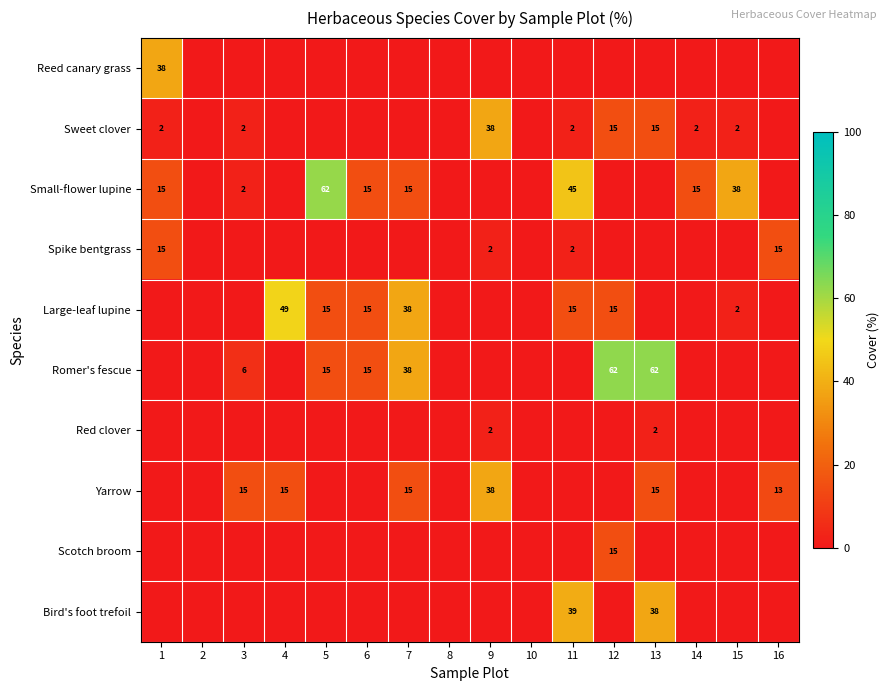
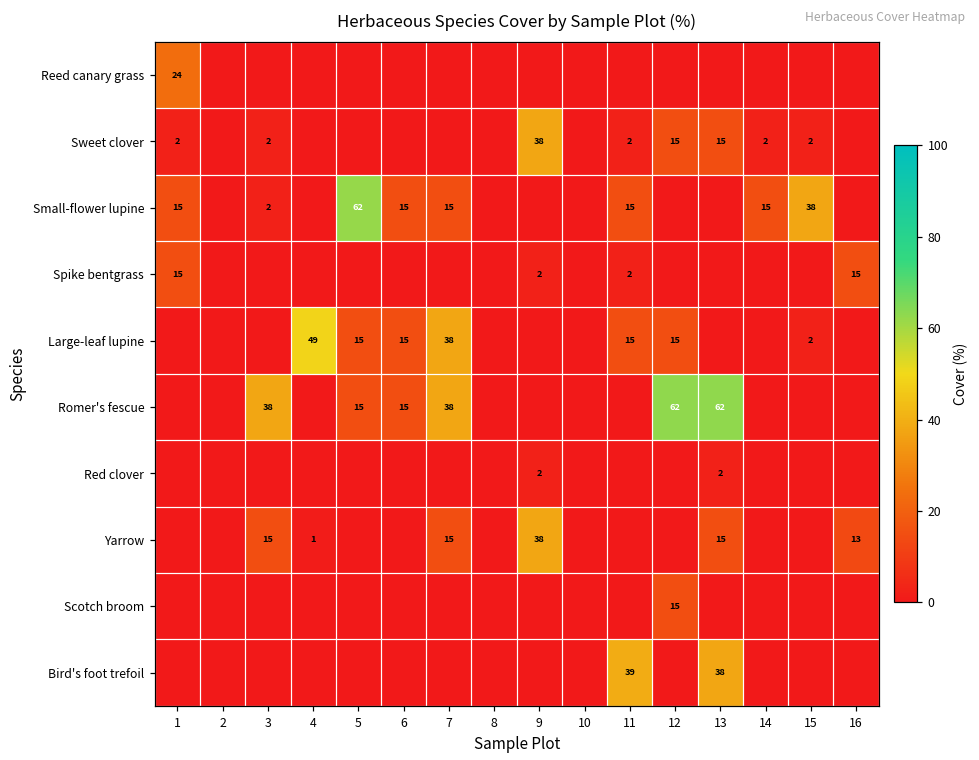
  {
    "Reed canary grass": {
-     "1": 38
+     "1": 24
    },
    "Sweet clover": {
      "1": 2,
      "3": 2,
      "9": 38,
      "11": 2,
      "12": 15,
      "13": 15,
      "14": 2,
      "15": 2
    },
    "Small-flower lupine": {
      "1": 15,
      "3": 2,
      "5": 62,
      "6": 15,
      "7": 15,
-     "11": 45,
+     "11": 15,
      "14": 15,
      "15": 38
    },
    "Spike bentgrass": {
      "1": 15,
      "9": 2,
      "11": 2,
      "16": 15
    },
    "Large-leaf lupine": {
      "4": 49,
      "5": 15,
      "6": 15,
      "7": 38,
      "11": 15,
      "12": 15,
      "15": 2
    },
    "Romer's fescue": {
-     "3": 6,
+     "3": 38,
      "5": 15,
      "6": 15,
      "7": 38,
      "12": 62,
      "13": 62
    },
    "Red clover": {
      "9": 2,
      "13": 2
    },
    "Yarrow": {
      "3": 15,
-     "4": 15,
+     "4": 1,
      "7": 15,
      "9": 38,
      "13": 15,
      "16": 13
    },
    "Scotch broom": {
      "12": 15
    },
    "Bird's foot trefoil": {
      "11": 39,
      "13": 38
    }
  }
